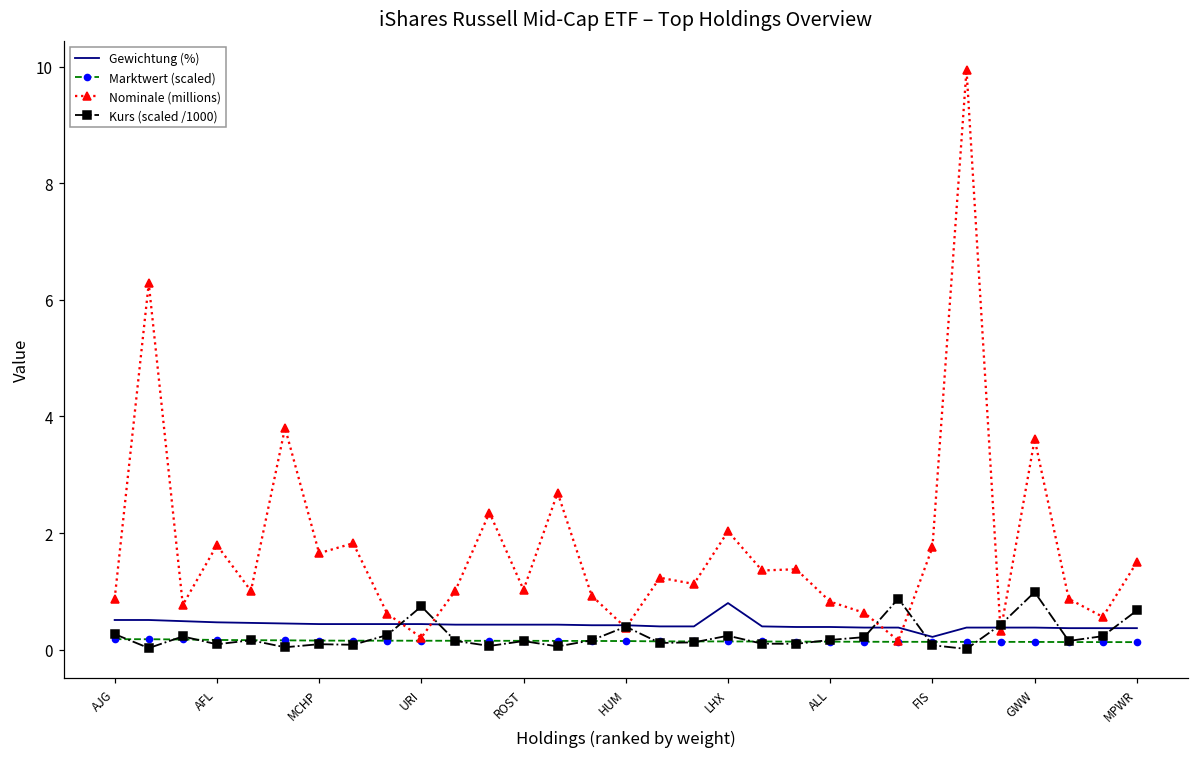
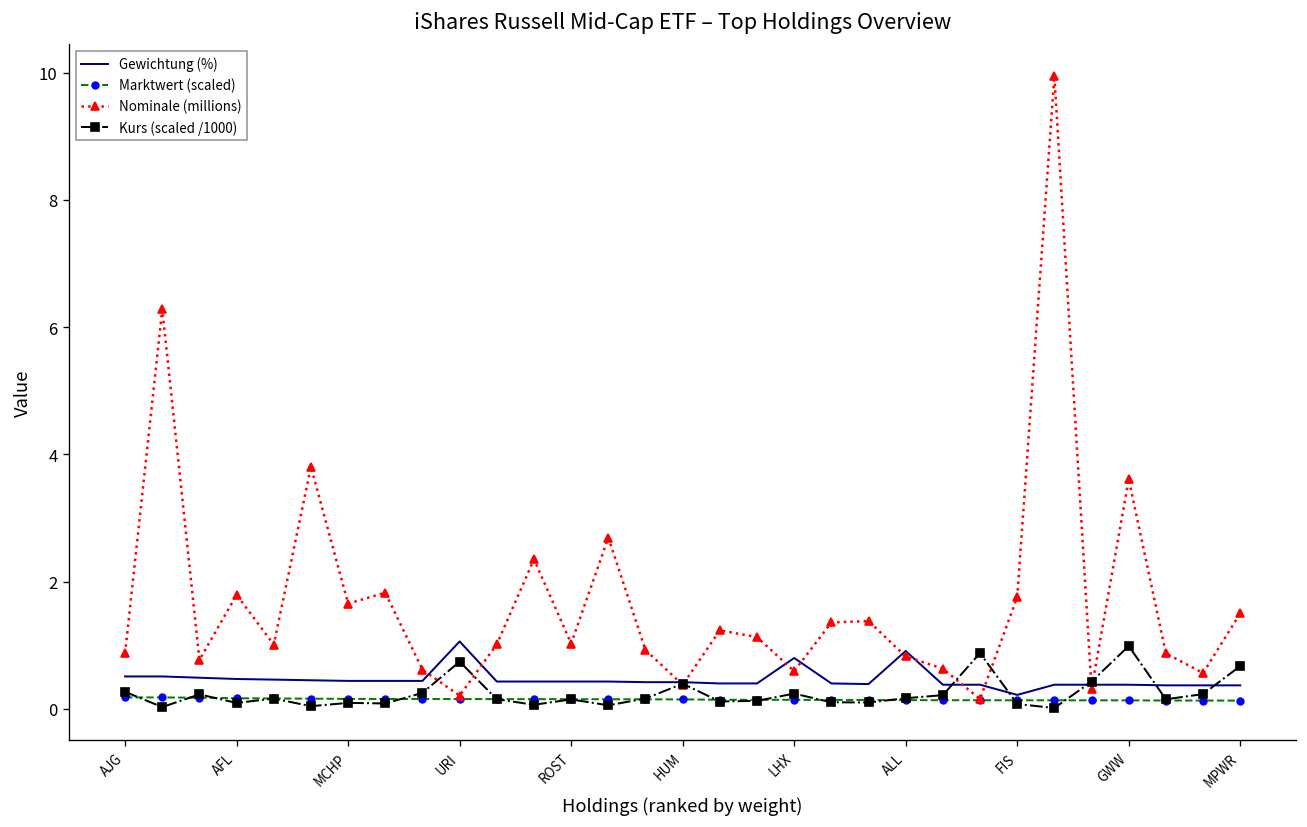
  {
    "Gewichtung (%)": {
      "AJG": 0.5,
      "AFL": 0.5,
      "MCHP": 0.4,
-     "URI": 0.4,
+     "URI": 1.1,
      "ROST": 0.4,
      "LHX": 0.8,
-     "ALL": 0.4,
+     "ALL": 0.9,
      "FIS": 0.2,
      "GWW": 0.4,
      "MPWR": 0.4
    },
    "Marktwert (scaled)": {
      "AJG": 0.2,
      "AFL": 0.2,
      "MCHP": 0.2,
      "URI": 0.2,
      "HUM": 0.1,
      "LHX": 0.1,
      "FIS": 0.1,
      "GWW": 0.1,
      "MPWR": 0.1
    },
    "Nominale (millions)": {
      "AJG": 0.9,
      "AFL": 1.8,
      "MCHP": 1.7,
      "URI": 0.2,
      "ROST": 1.0,
-     "LHX": 2.0,
+     "LHX": 0.6,
      "ALL": 0.8,
      "FIS": 1.8,
      "GWW": 3.6,
      "MPWR": 1.5
    },
    "Kurs (scaled /1000)": {
      "AJG": 0.3,
      "AFL": 0.1,
      "MCHP": 0.1,
      "URI": 0.7,
      "LHX": 0.2,
      "FIS": 0.1,
      "GWW": 1.0,
      "MPWR": 0.7
    }
  }
